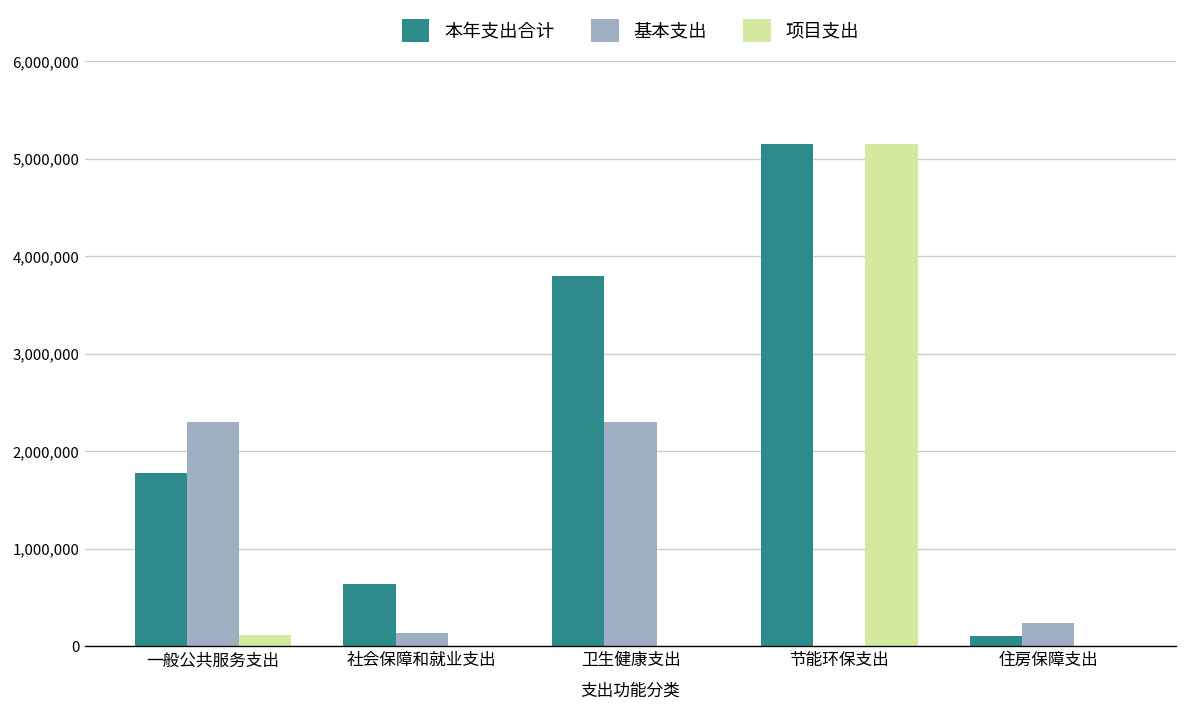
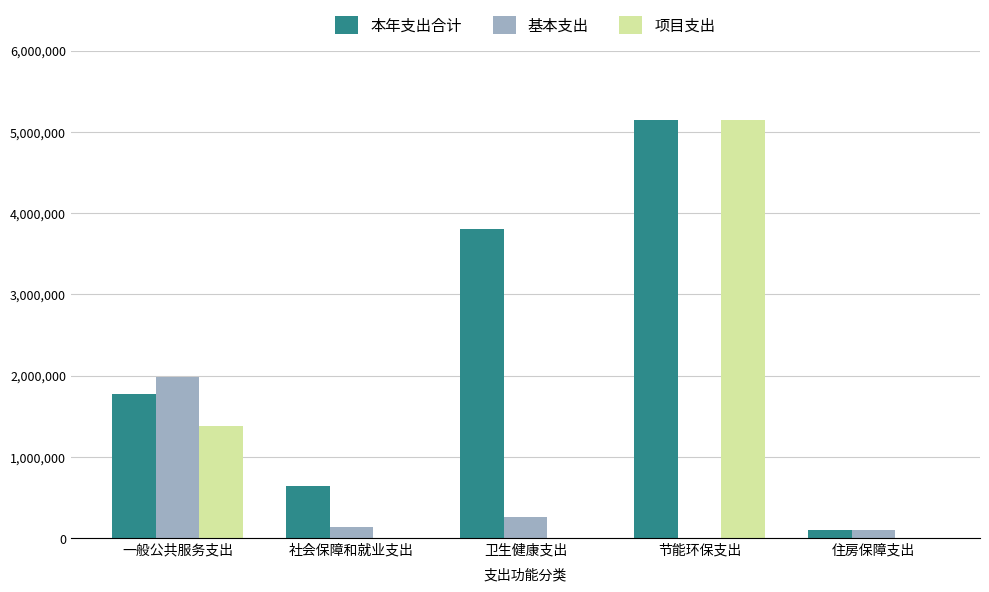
  {
    "本年支出合计": {
      "一般公共服务支出": "1,800,000",
      "社会保障和就业支出": "600,000",
      "卫生健康支出": "3,800,000",
      "节能环保支出": "5,200,000",
      "住房保障支出": "100,000"
    },
    "基本支出": {
-     "一般公共服务支出": "2,300,000",
+     "一般公共服务支出": "2,000,000",
      "社会保障和就业支出": "100,000",
-     "卫生健康支出": "2,300,000",
+     "卫生健康支出": "300,000",
      "节能环保支出": "0",
-     "住房保障支出": "200,000"
+     "住房保障支出": "100,000"
    },
    "项目支出": {
-     "一般公共服务支出": "100,000",
+     "一般公共服务支出": "1,400,000",
      "社会保障和就业支出": "0",
      "卫生健康支出": "0",
      "节能环保支出": "5,200,000",
      "住房保障支出": "0"
    }
  }
